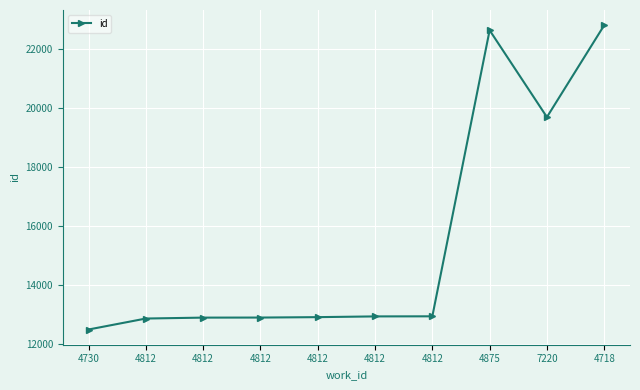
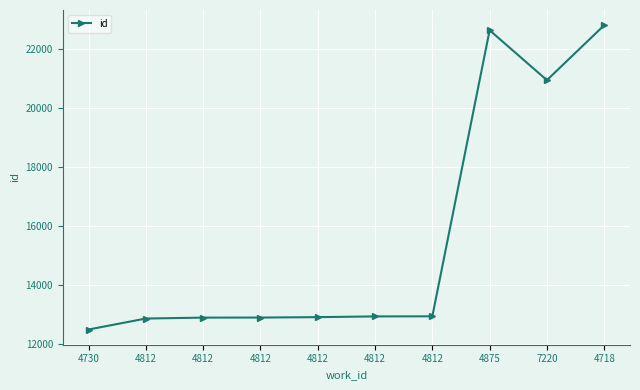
  {
    "4730": 12500,
    "4875": 22600,
-   "7220": 19700,
+   "7220": 20900,
    "4718": 22800
  }
